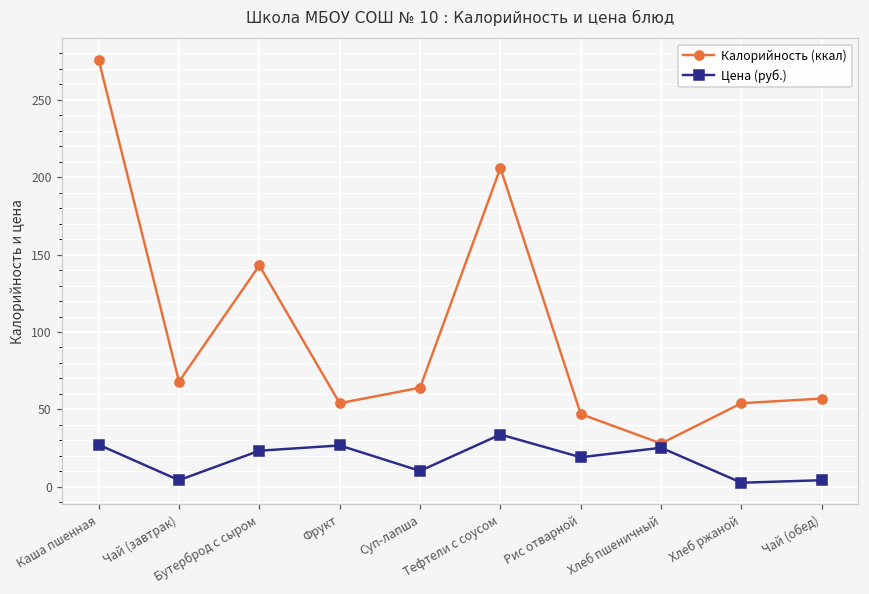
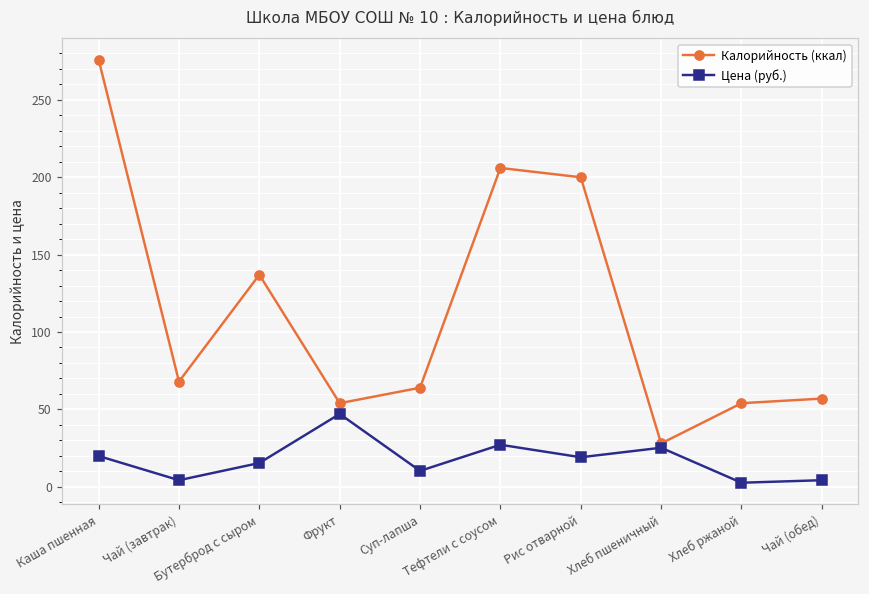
  {
    "Калорийность (ккал)": {
      "Каша пшенная": 276,
      "Чай (завтрак)": 68,
-     "Бутерброд с сыром": 143,
+     "Бутерброд с сыром": 137,
      "Фрукт": 54,
      "Суп-лапша": 64,
      "Тефтели с соусом": 206,
-     "Рис отварной": 47,
+     "Рис отварной": 200,
      "Хлеб пшеничный": 28,
      "Хлеб ржаной": 54,
      "Чай (обед)": 57
    },
    "Цена (руб.)": {
-     "Каша пшенная": 27,
+     "Каша пшенная": 20,
      "Чай (завтрак)": 4,
-     "Бутерброд с сыром": 23,
-     "Фрукт": 27,
+     "Бутерброд с сыром": 15,
+     "Фрукт": 47,
      "Суп-лапша": 10,
-     "Тефтели с соусом": 34,
+     "Тефтели с соусом": 27,
      "Рис отварной": 19,
      "Хлеб пшеничный": 25,
      "Хлеб ржаной": 3,
      "Чай (обед)": 4
    }
  }
